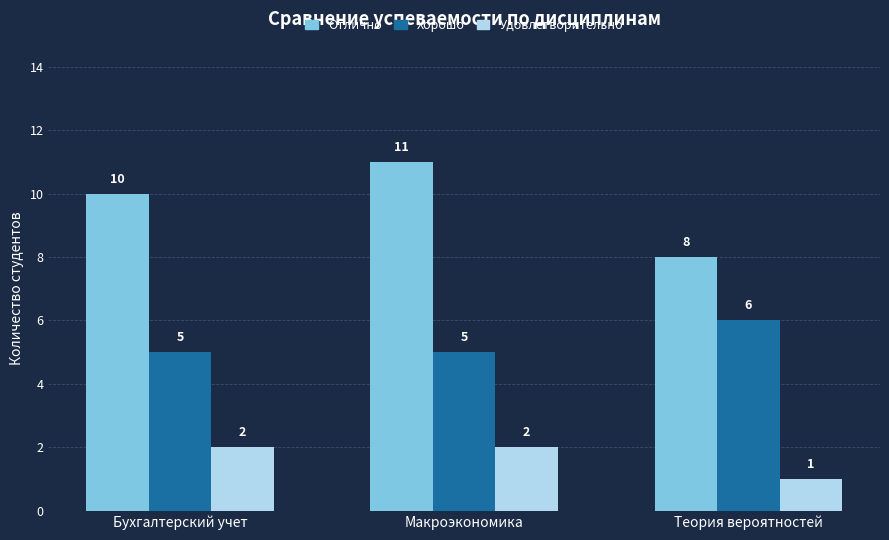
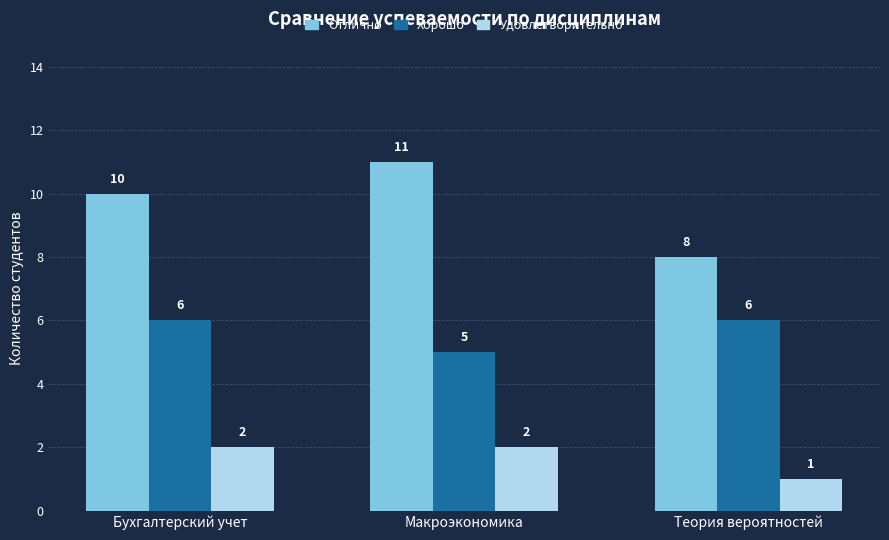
  {
    "Хорошо": {
-     "Бухгалтерский учет": 5,
+     "Бухгалтерский учет": 6,
      "Макроэкономика": 5,
      "Теория вероятностей": 6
    }
  }
